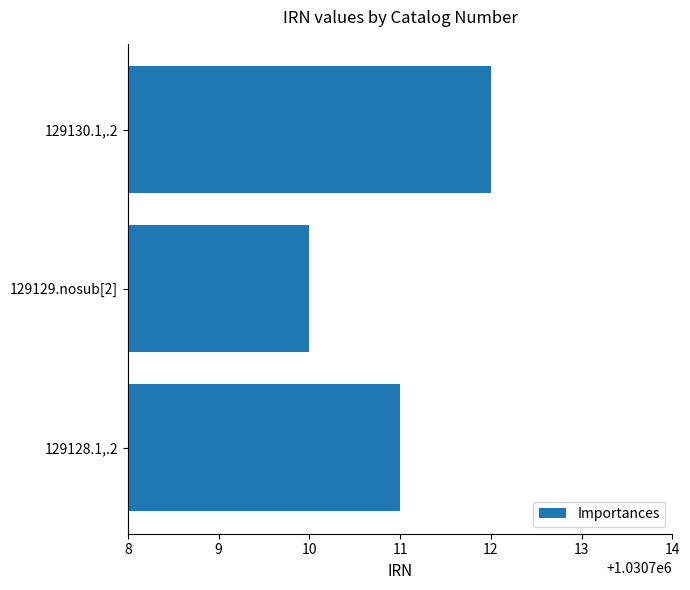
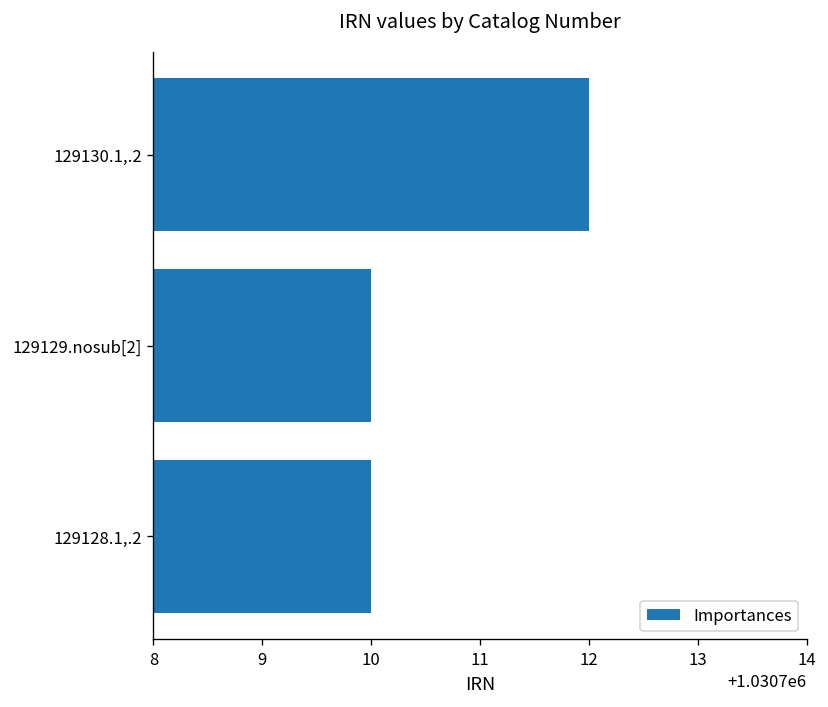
  {
    "129130.1,.2": 1030712,
    "129129.nosub[2]": 1030710,
-   "129128.1,.2": 1030711
+   "129128.1,.2": 1030710
  }
